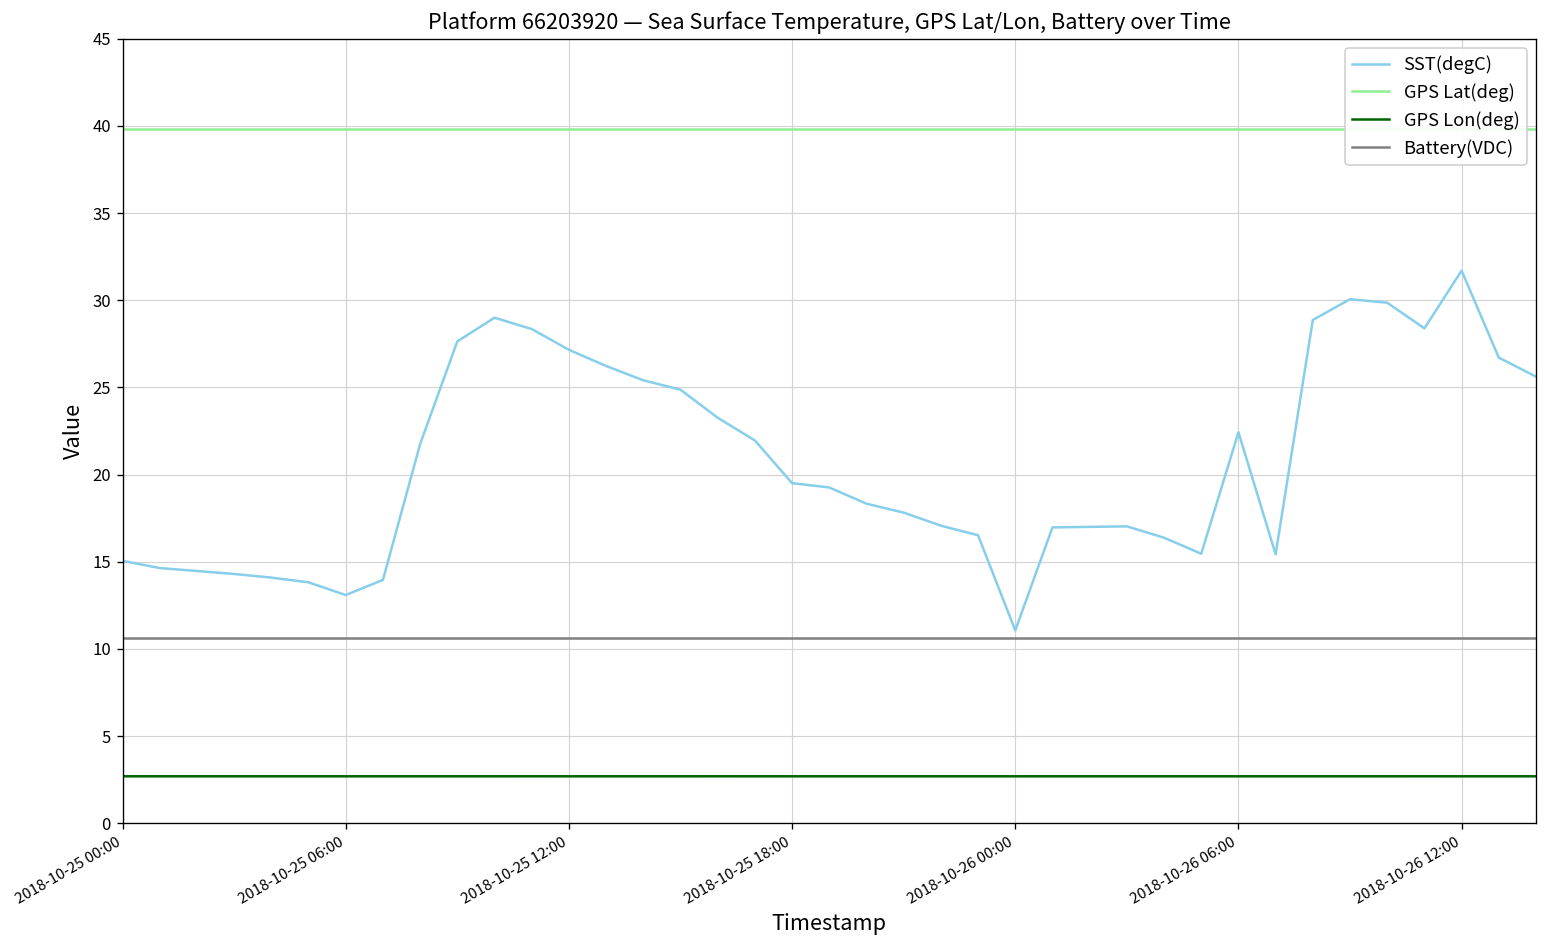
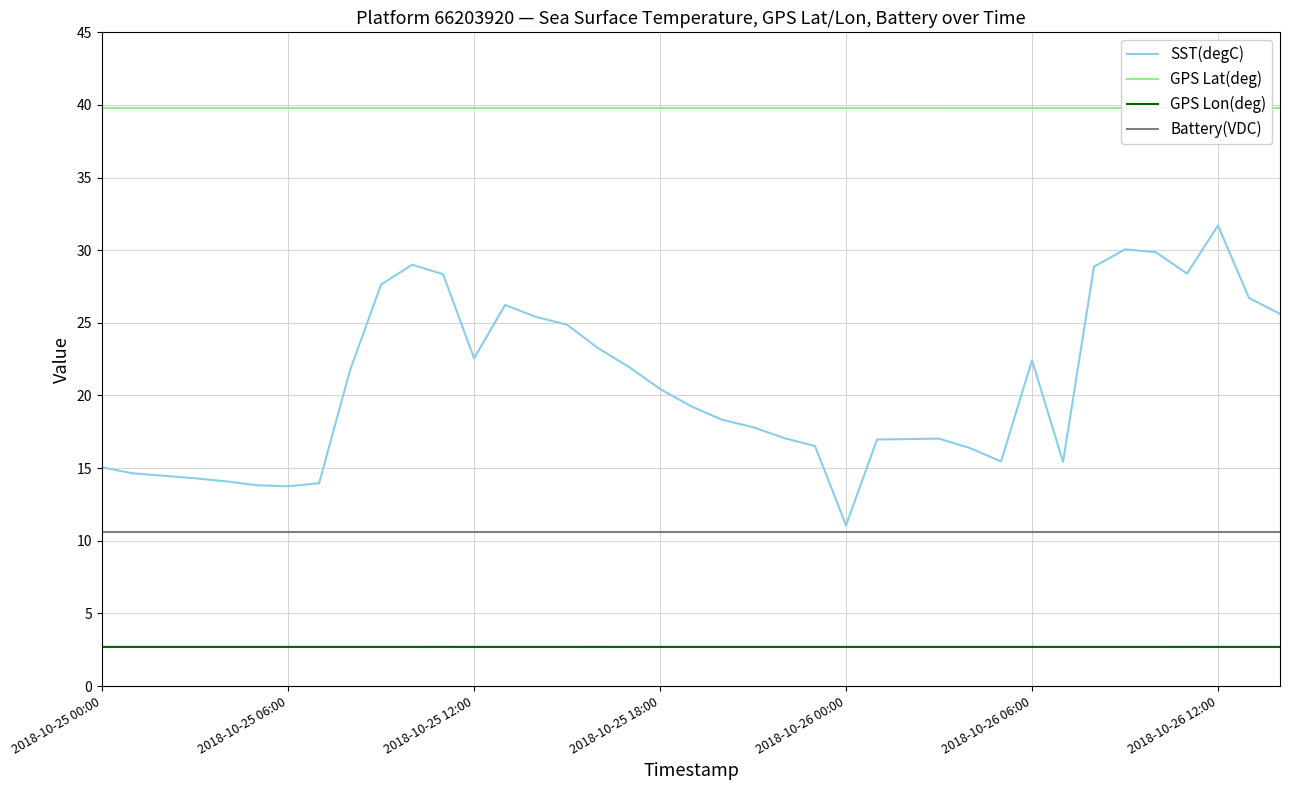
  {
    "SST(degC)": {
      "2018-10-25 00:00": 15.1,
-     "2018-10-25 06:00": 13.1,
-     "2018-10-25 12:00": 27.2,
-     "2018-10-25 18:00": 19.5,
+     "2018-10-25 06:00": 13.8,
+     "2018-10-25 12:00": 22.6,
+     "2018-10-25 18:00": 20.5,
      "2018-10-26 00:00": 11.1,
      "2018-10-26 06:00": 22.4,
      "2018-10-26 12:00": 31.7
    },
    "GPS Lat(deg)": {
      "2018-10-25 00:00": 39.8,
      "2018-10-25 06:00": 39.8,
      "2018-10-25 12:00": 39.8,
      "2018-10-25 18:00": 39.8,
      "2018-10-26 00:00": 39.8,
      "2018-10-26 06:00": 39.8
    },
    "GPS Lon(deg)": {
      "2018-10-25 00:00": 2.7,
      "2018-10-25 06:00": 2.7,
      "2018-10-25 12:00": 2.7,
      "2018-10-25 18:00": 2.7,
      "2018-10-26 00:00": 2.7,
      "2018-10-26 06:00": 2.7,
      "2018-10-26 12:00": 2.7
    },
    "Battery(VDC)": {
      "2018-10-25 00:00": 10.6,
      "2018-10-25 06:00": 10.6,
      "2018-10-25 12:00": 10.6,
      "2018-10-25 18:00": 10.6,
      "2018-10-26 00:00": 10.6,
      "2018-10-26 06:00": 10.6,
      "2018-10-26 12:00": 10.6
    }
  }
